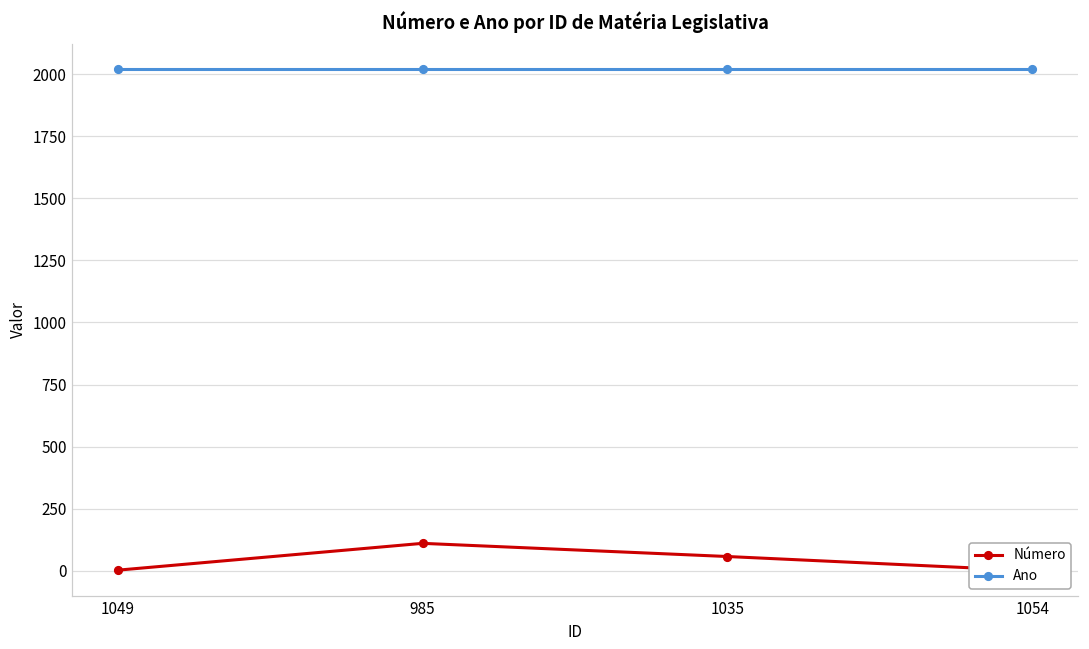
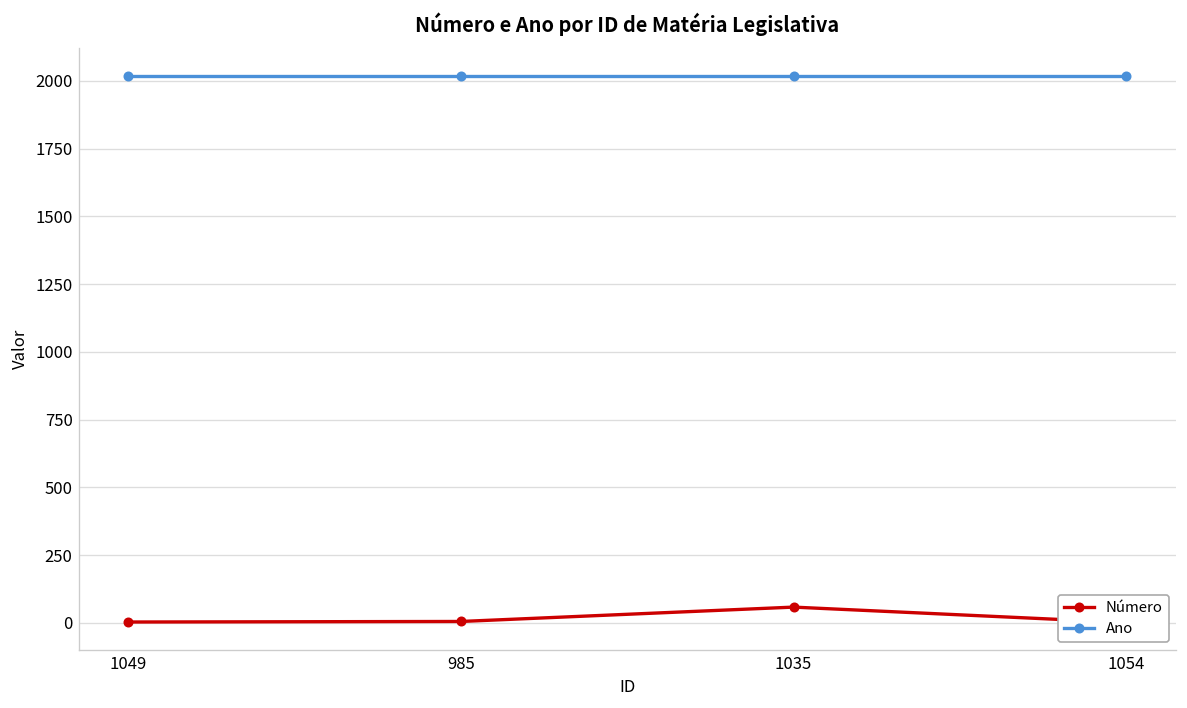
  {
    "Número": {
      "1049": 0,
-     "985": 110,
+     "985": 10,
      "1035": 60
    },
    "Ano": {
      "1049": 2020,
      "985": 2020,
      "1035": 2020,
      "1054": 2020
    }
  }
